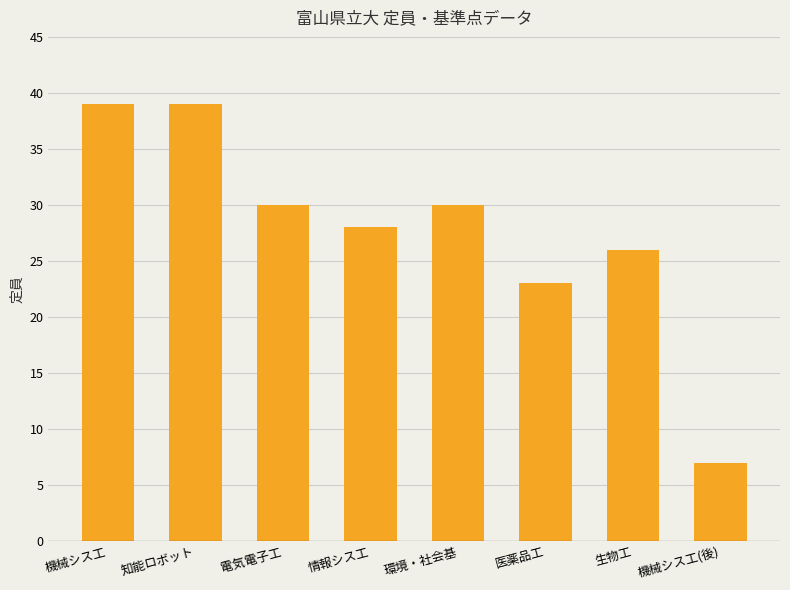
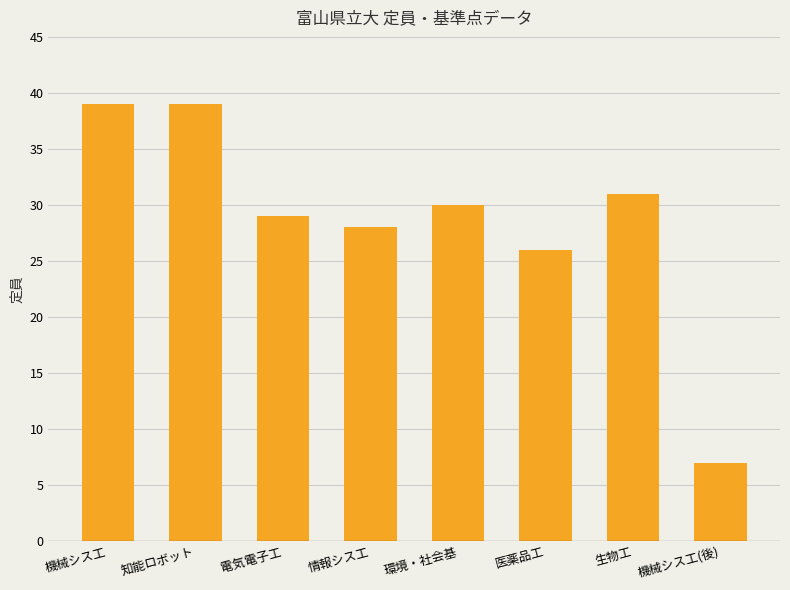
  {
    "機械シス工": 39,
    "知能ロボット": 39,
-   "電気電子工": 30,
+   "電気電子工": 29,
    "情報シス工": 28,
    "環境・社会基": 30,
-   "医薬品工": 23,
-   "生物工": 26,
+   "医薬品工": 26,
+   "生物工": 31,
    "機械シス工(後)": 7
  }
